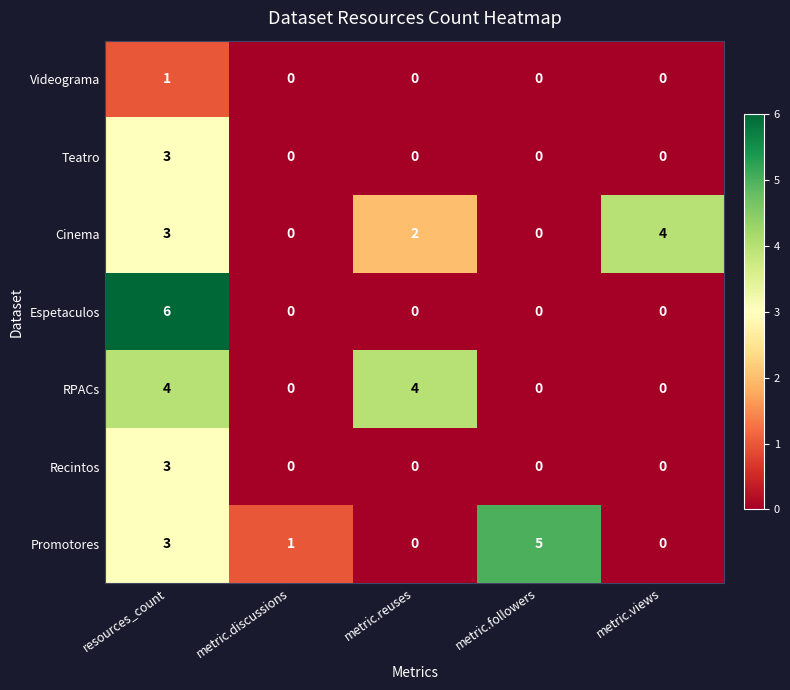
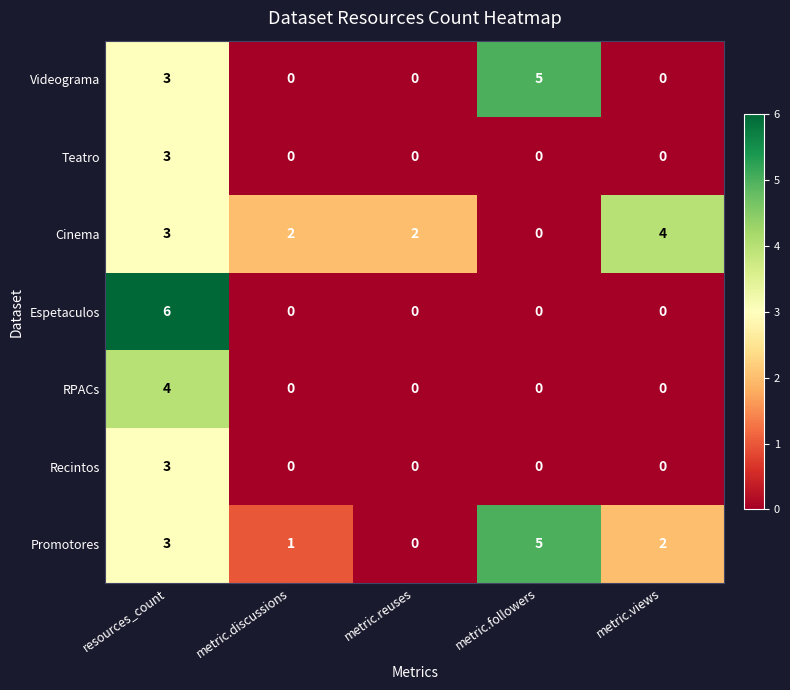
  {
    "Videograma": {
-     "resources_count": 1,
+     "resources_count": 3,
      "metric.discussions": 0,
      "metric.reuses": 0,
-     "metric.followers": 0,
+     "metric.followers": 5,
      "metric.views": 0
    },
    "Teatro": {
      "resources_count": 3,
      "metric.discussions": 0,
      "metric.reuses": 0,
      "metric.followers": 0,
      "metric.views": 0
    },
    "Cinema": {
      "resources_count": 3,
-     "metric.discussions": 0,
+     "metric.discussions": 2,
      "metric.reuses": 2,
      "metric.followers": 0,
      "metric.views": 4
    },
    "Espetaculos": {
      "resources_count": 6,
      "metric.discussions": 0,
      "metric.reuses": 0,
      "metric.followers": 0,
      "metric.views": 0
    },
    "RPACs": {
      "resources_count": 4,
      "metric.discussions": 0,
-     "metric.reuses": 4,
+     "metric.reuses": 0,
      "metric.followers": 0,
      "metric.views": 0
    },
    "Recintos": {
      "resources_count": 3,
      "metric.discussions": 0,
      "metric.reuses": 0,
      "metric.followers": 0,
      "metric.views": 0
    },
    "Promotores": {
      "resources_count": 3,
      "metric.discussions": 1,
      "metric.reuses": 0,
      "metric.followers": 5,
-     "metric.views": 0
+     "metric.views": 2
    }
  }
